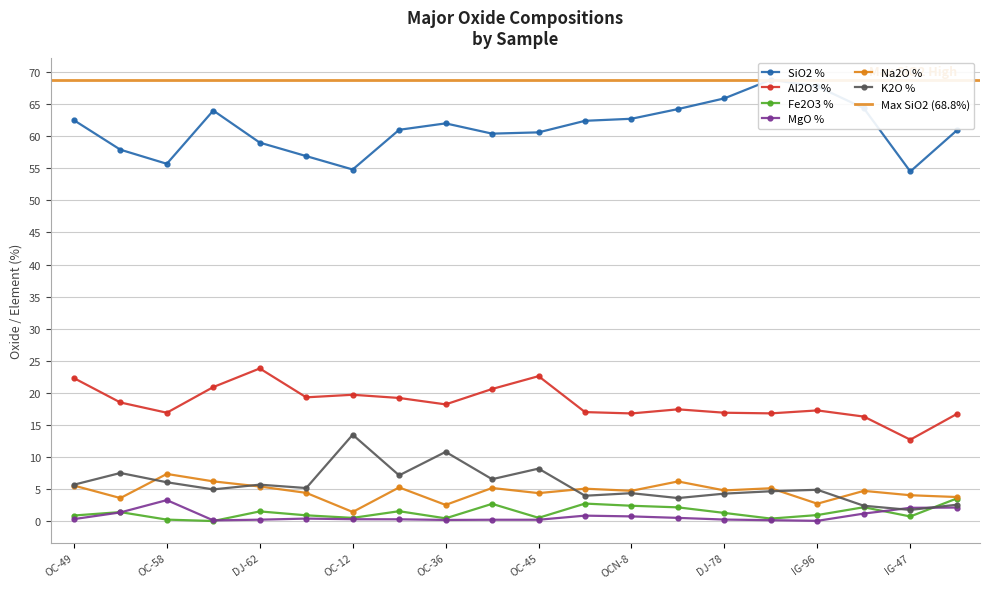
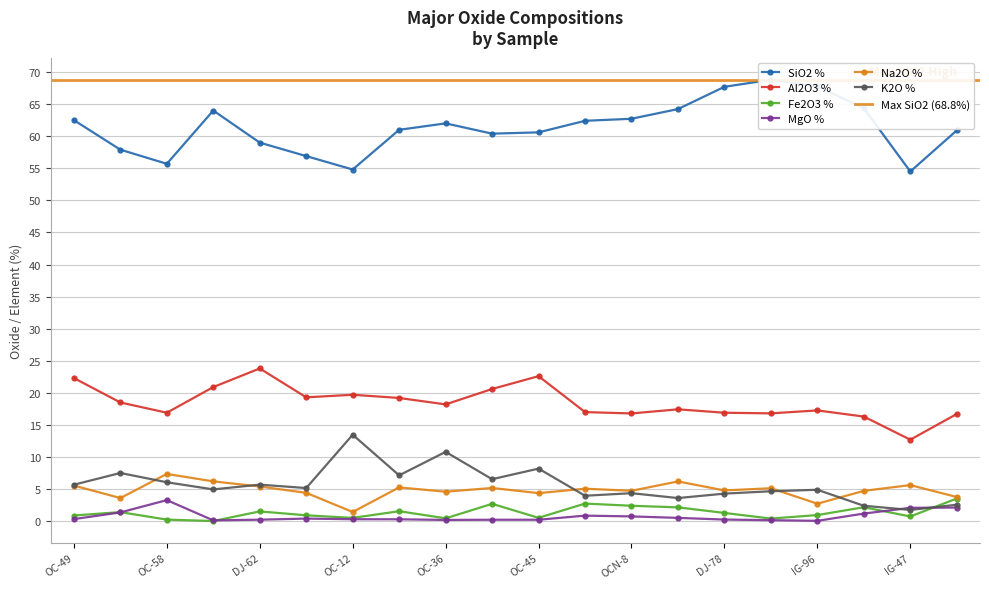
  {
    "SiO2 %": {
      "OC-49": 63,
      "OC-58": 56,
      "DJ-62": 59,
      "OC-12": 55,
      "OC-36": 62,
      "OC-45": 61,
      "OCN-8": 63,
-     "DJ-78": 66,
+     "DJ-78": 68,
      "IG-47": 55
    },
    "Al2O3 %": {
      "OC-49": 22,
      "OC-58": 17,
      "DJ-62": 24,
      "OC-12": 20,
      "OC-36": 18,
      "OC-45": 23,
      "OCN-8": 17,
      "DJ-78": 17,
      "IG-96": 17,
      "IG-47": 13
    },
    "Fe2O3 %": {
      "OC-49": 1,
      "OC-58": 0,
      "DJ-62": 2,
      "OCN-8": 2,
      "DJ-78": 1,
      "IG-96": 1,
      "IG-47": 1
    },
    "MgO %": {
      "OC-49": 0,
      "OC-58": 3,
      "DJ-62": 0,
      "OCN-8": 1,
      "DJ-78": 0,
      "IG-96": 0
    },
    "Na2O %": {
      "OC-58": 7,
      "OC-12": 1,
-     "OC-36": 3,
+     "OC-36": 5,
      "OC-45": 4,
      "DJ-78": 5,
      "IG-96": 3,
-     "IG-47": 4
+     "IG-47": 6
    },
    "K2O %": {
      "OC-58": 6,
      "OC-12": 13,
      "OC-36": 11,
      "OC-45": 8,
      "DJ-78": 4,
      "IG-96": 5
    }
  }
